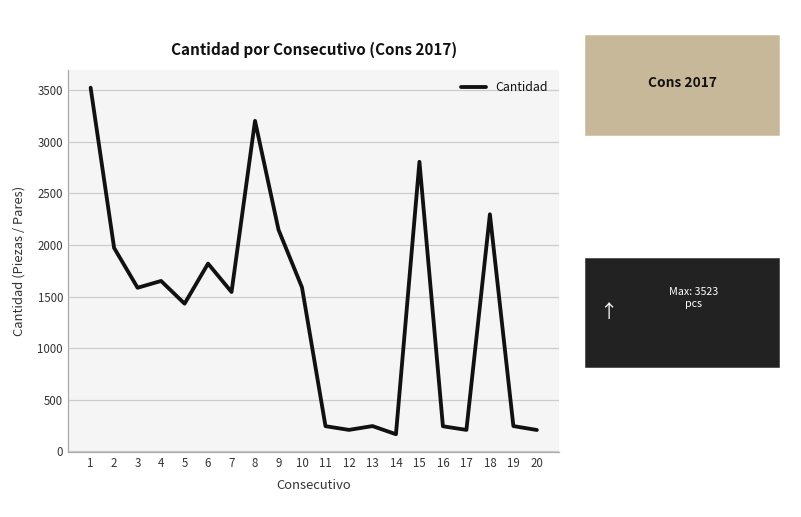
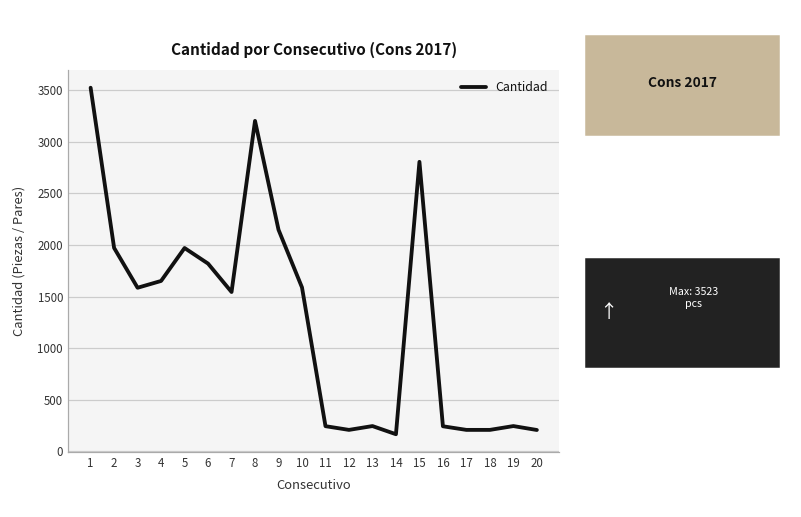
  {
    "1": 3500,
    "2": 2000,
    "3": 1600,
    "4": 1700,
-   "5": 1400,
+   "5": 2000,
    "6": 1800,
    "7": 1500,
    "8": 3200,
    "9": 2100,
    "10": 1600,
    "11": 200,
    "12": 200,
    "13": 200,
    "14": 200,
    "15": 2800,
    "16": 200,
    "17": 200,
-   "18": 2300,
+   "18": 200,
    "19": 200,
    "20": 200
  }
